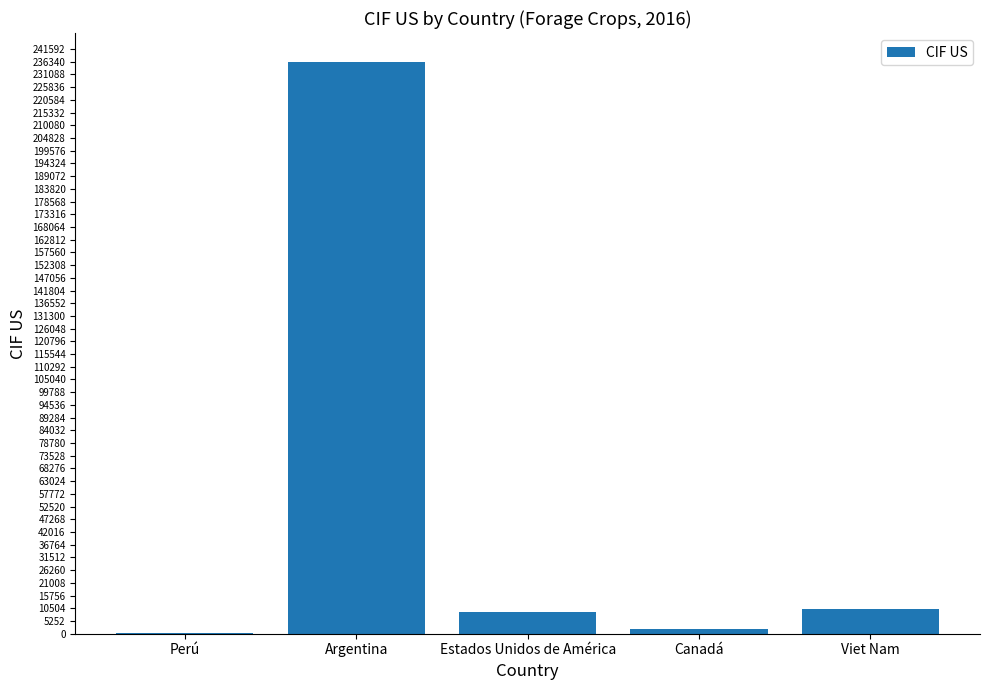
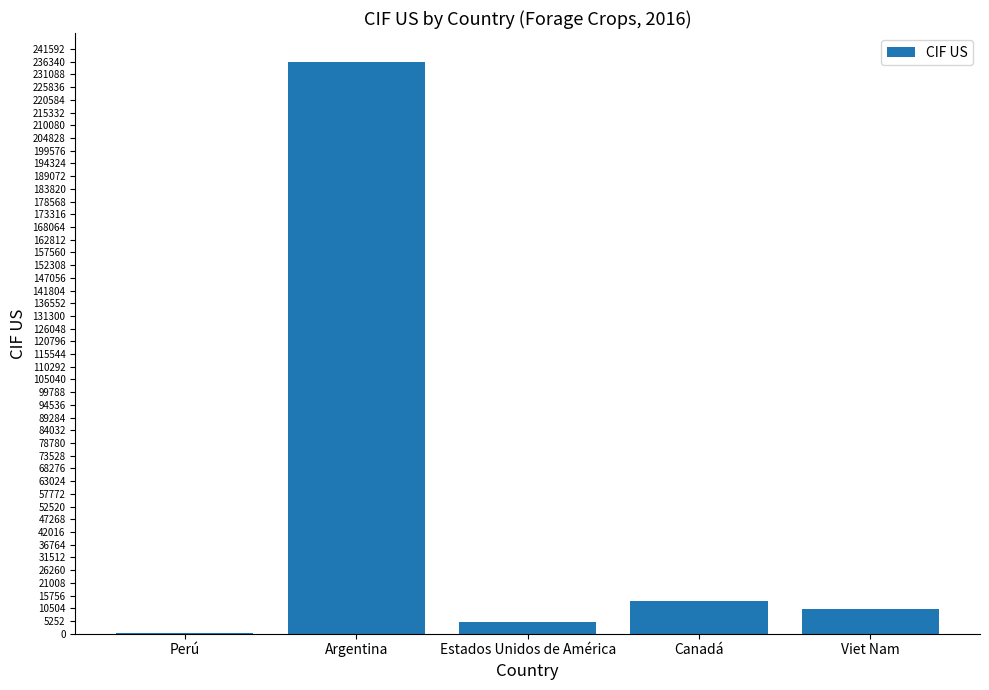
  {
    "Argentina": 236000,
-   "Estados Unidos de América": 9000,
-   "Canadá": 2000,
+   "Estados Unidos de América": 5000,
+   "Canadá": 13000,
    "Viet Nam": 10000
  }
